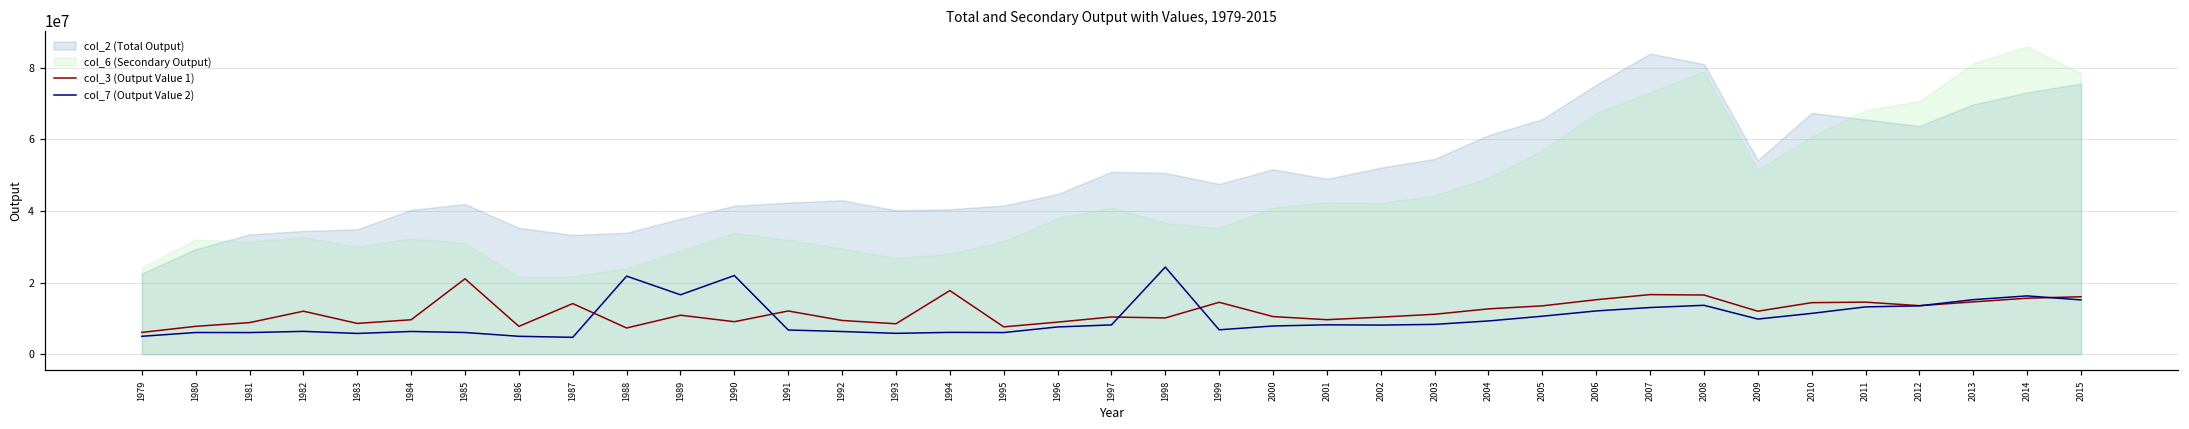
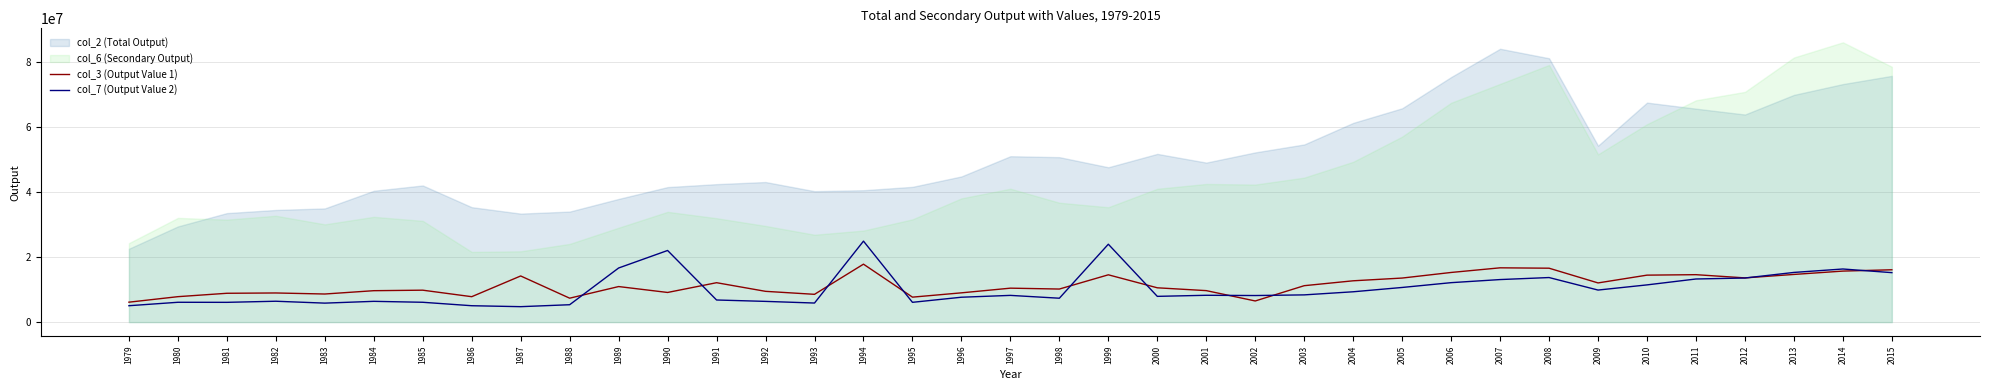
  {
    "col_3 (Output Value 1)": {
      "1979": 6000000,
      "1980": 8000000,
      "1981": 9000000,
-     "1982": 12000000,
+     "1982": 9000000,
      "1983": 9000000,
      "1984": 10000000,
-     "1985": 21000000,
+     "1985": 10000000,
      "1986": 8000000,
      "1987": 14000000,
      "1988": 7000000,
      "1989": 11000000,
      "1990": 9000000,
      "1991": 12000000,
      "1992": 9000000,
      "1993": 9000000,
      "1994": 18000000,
      "1995": 8000000,
      "1996": 9000000,
      "1997": 10000000,
      "1998": 10000000,
      "1999": 15000000,
      "2000": 11000000,
      "2001": 10000000,
-     "2002": 10000000,
+     "2002": 6000000,
      "2003": 11000000,
      "2004": 13000000,
      "2005": 14000000,
      "2006": 15000000,
      "2007": 17000000,
      "2008": 17000000,
      "2009": 12000000,
      "2010": 14000000,
      "2011": 15000000,
      "2015": 16000000
    },
    "col_7 (Output Value 2)": {
      "1979": 5000000,
      "1980": 6000000,
      "1981": 6000000,
      "1982": 6000000,
      "1983": 6000000,
      "1984": 6000000,
      "1985": 6000000,
      "1986": 5000000,
      "1987": 5000000,
-     "1988": 22000000,
+     "1988": 5000000,
      "1989": 17000000,
      "1990": 22000000,
      "1991": 7000000,
      "1992": 6000000,
      "1993": 6000000,
-     "1994": 6000000,
+     "1994": 25000000,
      "1995": 6000000,
      "1996": 8000000,
      "1997": 8000000,
-     "1998": 24000000,
-     "1999": 7000000,
+     "1998": 7000000,
+     "1999": 24000000,
      "2000": 8000000,
      "2001": 8000000,
      "2002": 8000000,
      "2003": 8000000,
      "2004": 9000000,
      "2005": 11000000,
      "2006": 12000000,
      "2007": 13000000,
      "2008": 14000000,
      "2009": 10000000,
      "2010": 11000000,
      "2011": 13000000,
      "2015": 15000000
    }
  }
